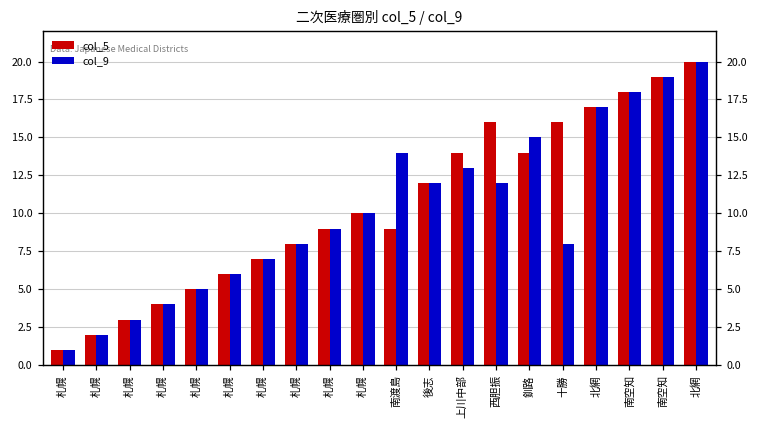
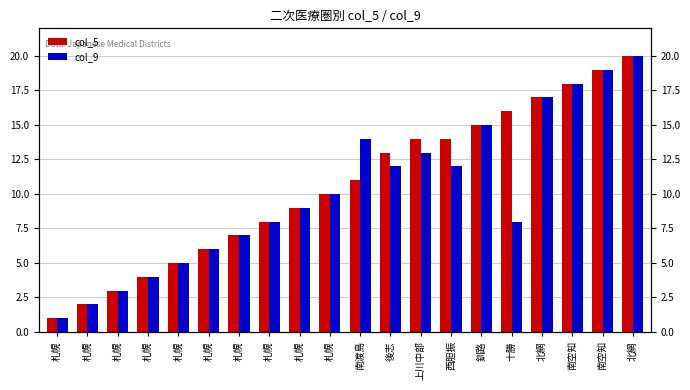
  {
    "col_5": {
-     "南渡島": 9,
-     "後志": 12,
+     "南渡島": 11,
+     "後志": 13,
      "上川中部": 14,
-     "西胆振": 16,
-     "釧路": 14,
+     "西胆振": 14,
+     "釧路": 15,
      "十勝": 16
    },
    "col_9": {
      "南渡島": 14,
      "後志": 12,
      "上川中部": 13,
      "西胆振": 12,
      "釧路": 15,
      "十勝": 8
    }
  }
